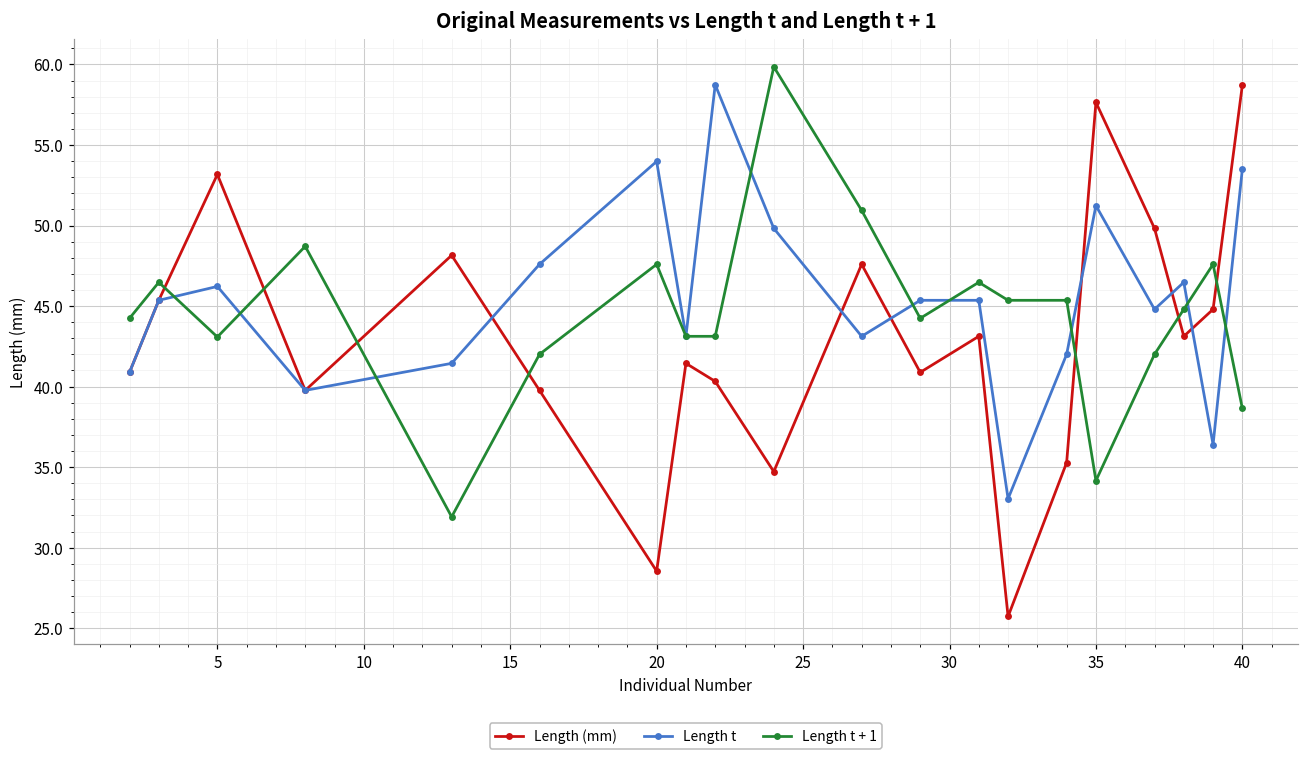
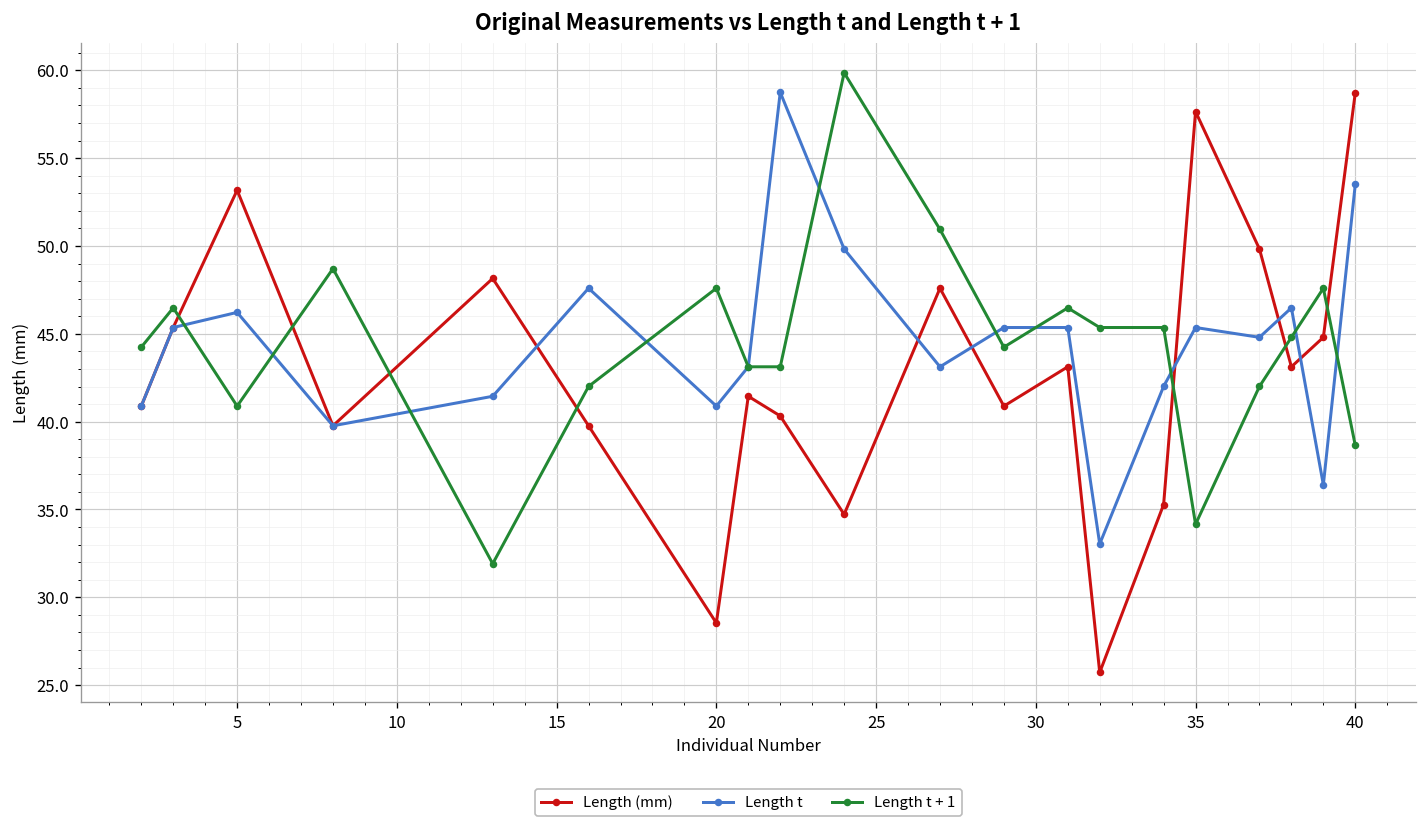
  {
    "Length (mm)": {
      "5": 53.2,
      "20": 28.5,
      "35": 57.6,
      "40": 58.7
    },
    "Length t": {
      "5": 46.2,
-     "20": 54.0,
-     "35": 51.2,
+     "20": 40.9,
+     "35": 45.4,
      "40": 53.5
    },
    "Length t + 1": {
-     "5": 43.1,
+     "5": 40.9,
      "20": 47.6,
      "35": 34.2,
      "40": 38.6
    }
  }
